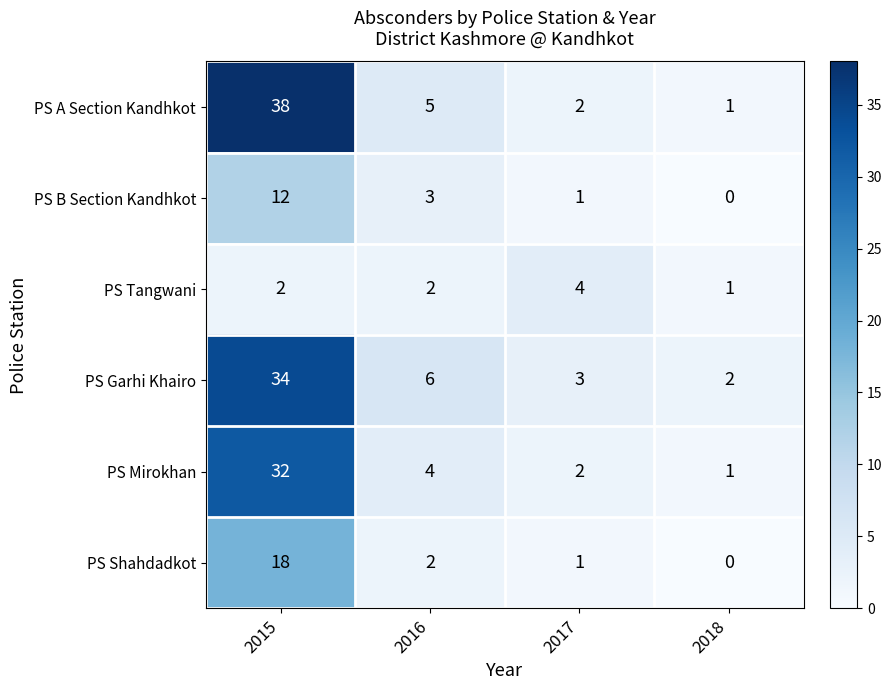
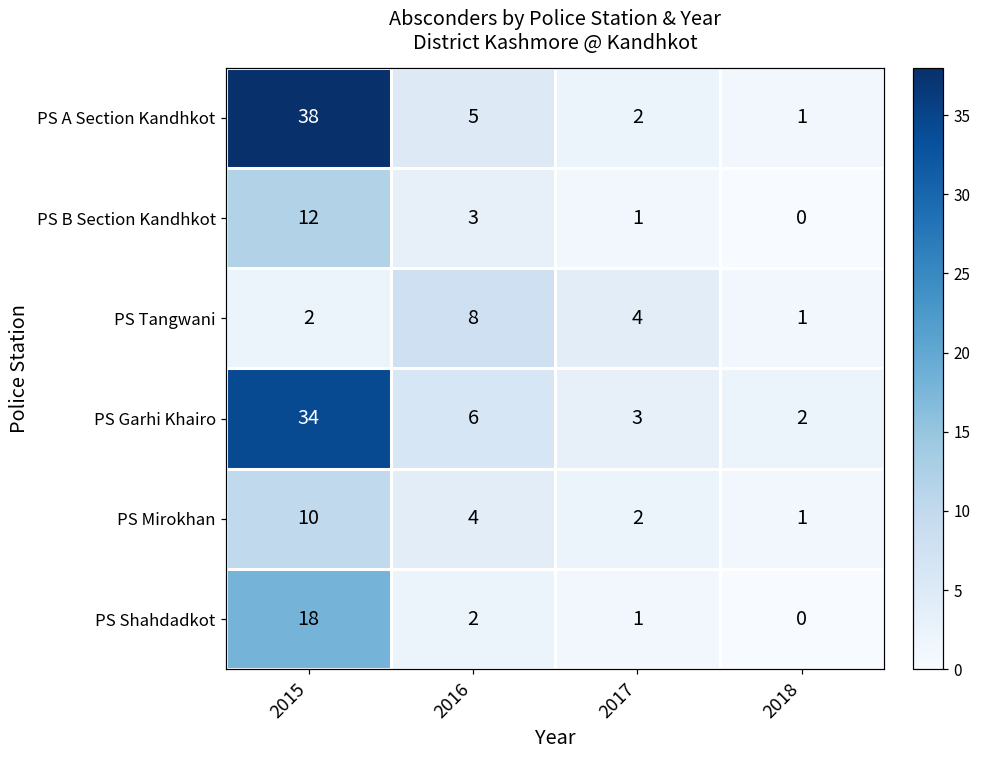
  {
    "PS A Section Kandhkot": {
      "2015": 38,
      "2016": 5,
      "2017": 2,
      "2018": 1
    },
    "PS B Section Kandhkot": {
      "2015": 12,
      "2016": 3,
      "2017": 1,
      "2018": 0
    },
    "PS Tangwani": {
      "2015": 2,
-     "2016": 2,
+     "2016": 8,
      "2017": 4,
      "2018": 1
    },
    "PS Garhi Khairo": {
      "2015": 34,
      "2016": 6,
      "2017": 3,
      "2018": 2
    },
    "PS Mirokhan": {
-     "2015": 32,
+     "2015": 10,
      "2016": 4,
      "2017": 2,
      "2018": 1
    },
    "PS Shahdadkot": {
      "2015": 18,
      "2016": 2,
      "2017": 1,
      "2018": 0
    }
  }
